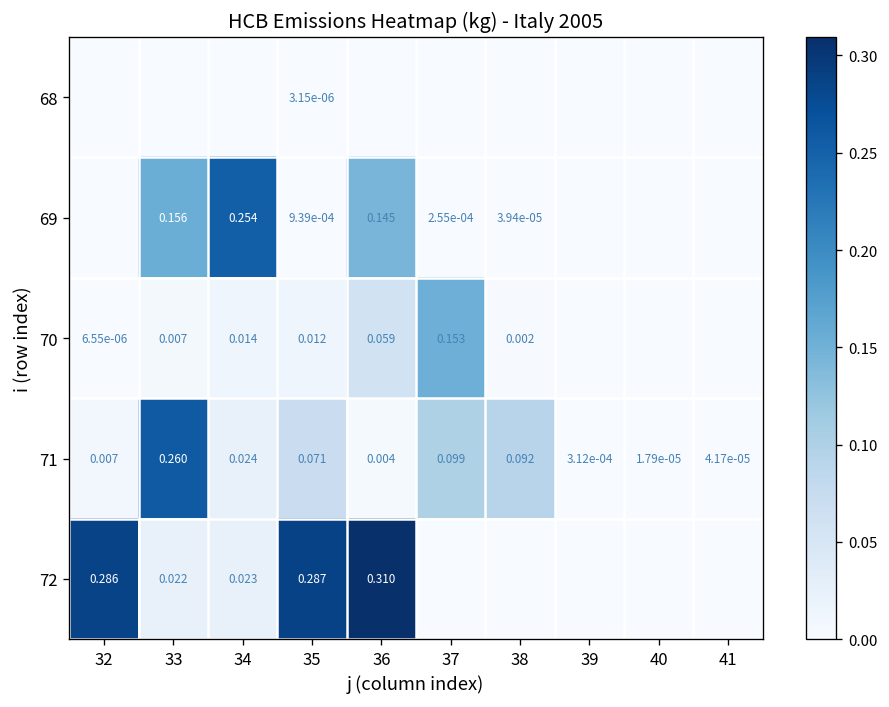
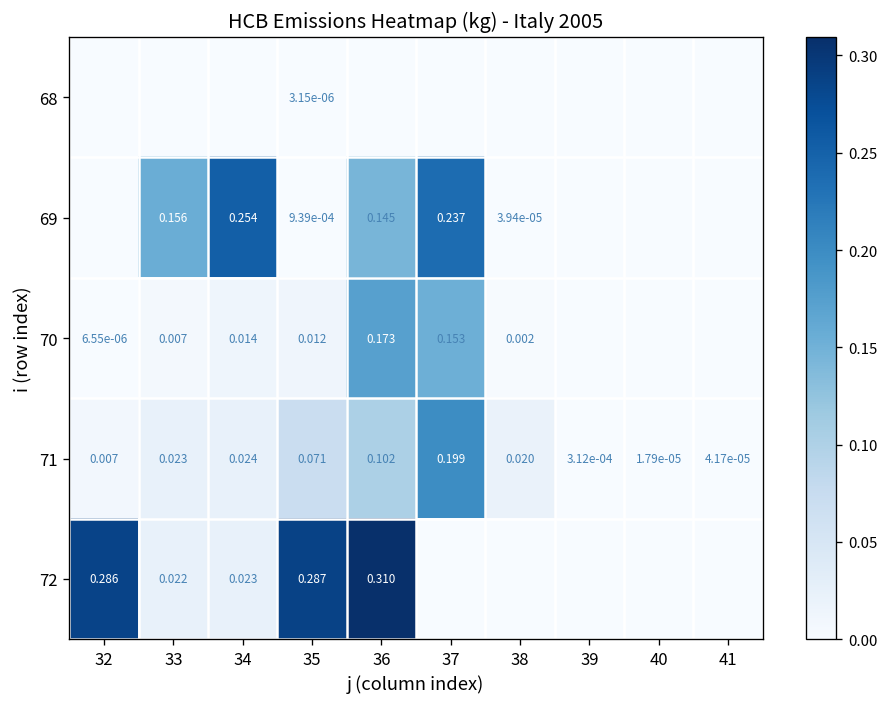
  {
    "68": {
      "35": "3.15e-06"
    },
    "69": {
      "33": "0.156",
      "34": "0.254",
      "35": "9.39e-04",
      "36": "0.145",
-     "37": "2.55e-04",
+     "37": "0.237",
      "38": "3.94e-05"
    },
    "70": {
      "32": "6.55e-06",
      "33": "0.007",
      "34": "0.014",
      "35": "0.012",
-     "36": "0.059",
+     "36": "0.173",
      "38": "0.002"
    },
    "71": {
      "32": "0.007",
-     "33": "0.260",
+     "33": "0.023",
      "34": "0.024",
      "35": "0.071",
-     "36": "0.004",
-     "37": "0.099",
-     "38": "0.092",
+     "36": "0.102",
+     "37": "0.199",
+     "38": "0.020",
      "39": "3.12e-04",
      "40": "1.79e-05",
      "41": "4.17e-05"
    },
    "72": {
      "32": "0.286",
      "33": "0.022",
      "34": "0.023",
      "35": "0.287",
      "36": "0.310"
    }
  }
